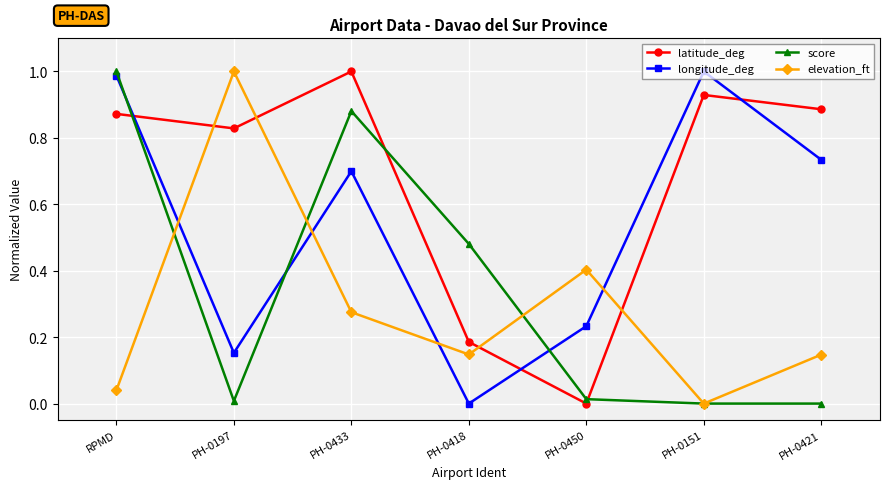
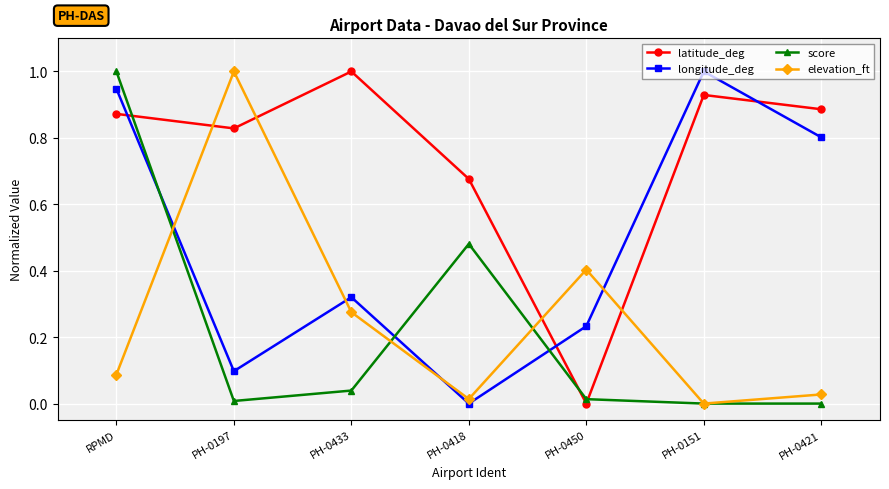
  {
    "latitude_deg": {
      "RPMD": 0.87,
      "PH-0197": 0.83,
      "PH-0433": 1.00,
-     "PH-0418": 0.19,
+     "PH-0418": 0.68,
      "PH-0450": 0.00,
      "PH-0151": 0.93,
      "PH-0421": 0.89
    },
    "longitude_deg": {
-     "RPMD": 0.99,
-     "PH-0197": 0.15,
-     "PH-0433": 0.70,
+     "RPMD": 0.95,
+     "PH-0197": 0.10,
+     "PH-0433": 0.32,
      "PH-0418": 0.00,
      "PH-0450": 0.23,
-     "PH-0421": 0.73
+     "PH-0421": 0.80
    },
    "score": {
      "RPMD": 1.00,
      "PH-0197": 0.01,
-     "PH-0433": 0.88,
+     "PH-0433": 0.04,
      "PH-0418": 0.48,
      "PH-0450": 0.01,
      "PH-0421": 0.00
    },
    "elevation_ft": {
-     "RPMD": 0.04,
+     "RPMD": 0.09,
      "PH-0197": 1.00,
      "PH-0433": 0.28,
-     "PH-0418": 0.15,
+     "PH-0418": 0.01,
      "PH-0450": 0.40,
-     "PH-0421": 0.15
+     "PH-0421": 0.03
    }
  }
